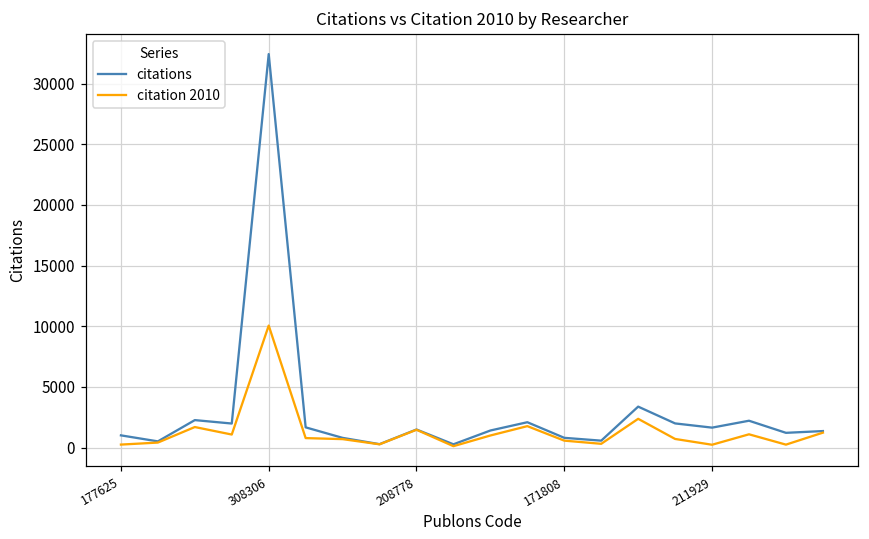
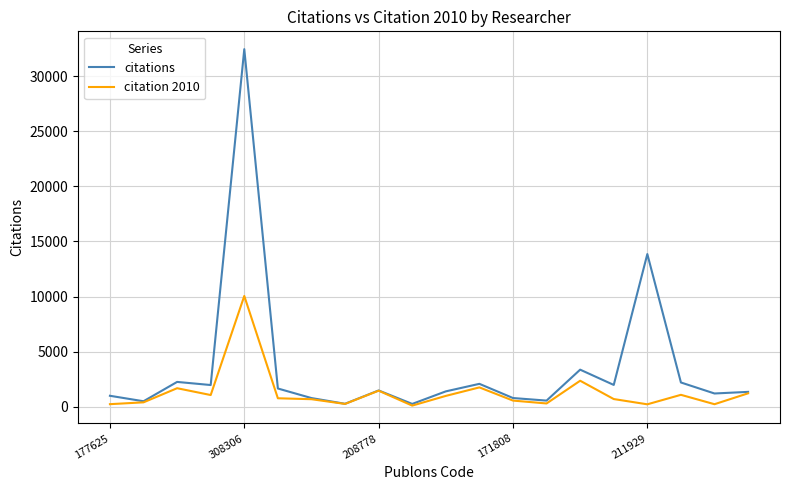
  {
    "citations": {
      "177625": 1000,
      "308306": 32400,
      "171808": 800,
-     "211929": 1600
+     "211929": 13900
    },
    "citation 2010": {
      "177625": 200,
      "308306": 10100,
      "171808": 600,
      "211929": 200
    }
  }
